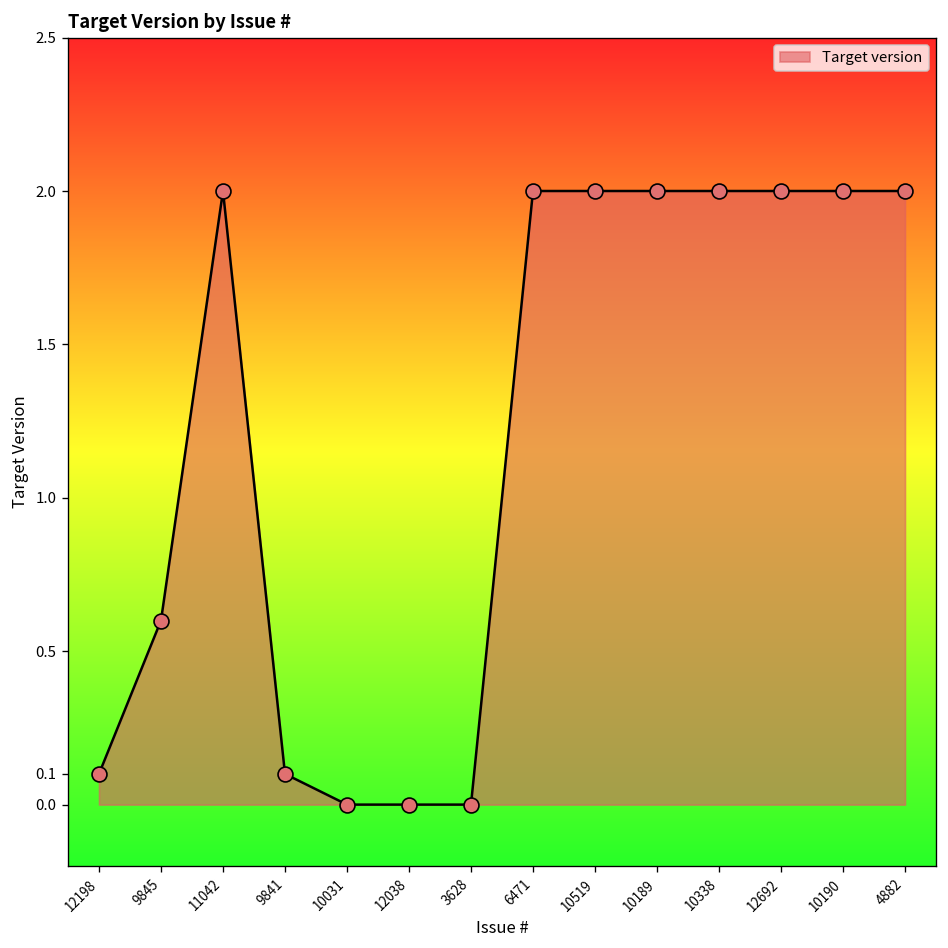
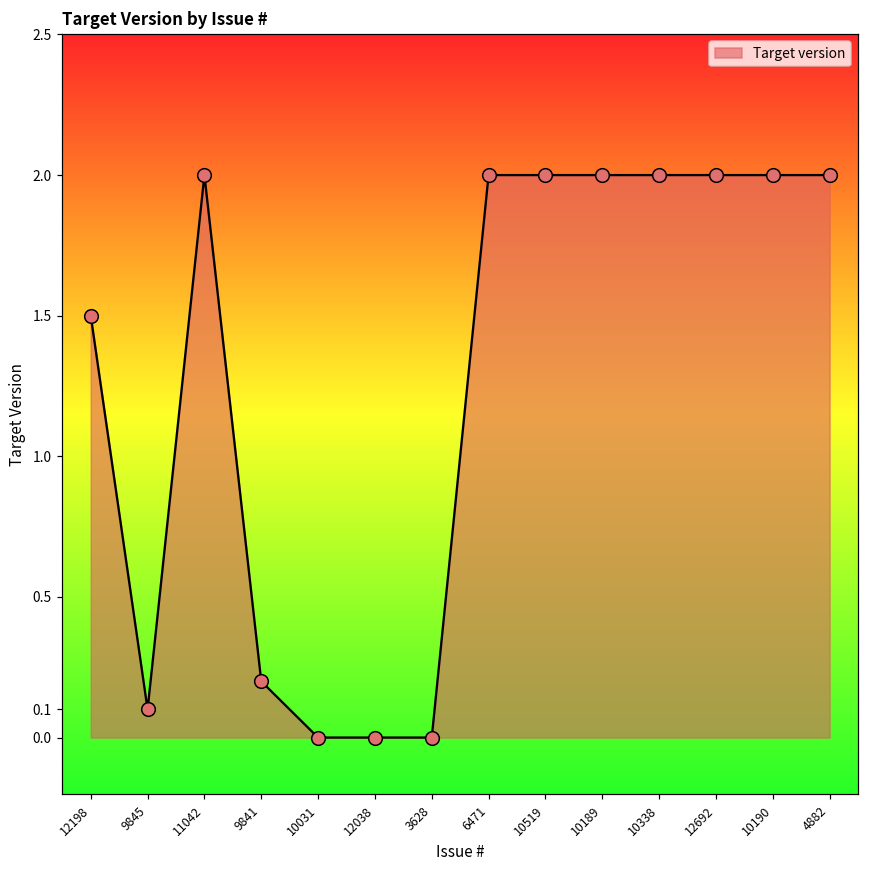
  {
-   "12198": 0.1,
-   "9845": 0.6,
+   "12198": 1.5,
+   "9845": 0.1,
    "11042": 2.0,
-   "9841": 0.1,
+   "9841": 0.2,
    "10031": 0.0,
    "12038": 0.0,
    "3628": 0.0,
    "6471": 2.0,
    "10519": 2.0,
    "10189": 2.0,
    "10338": 2.0,
    "12692": 2.0,
    "10190": 2.0,
    "4882": 2.0
  }
